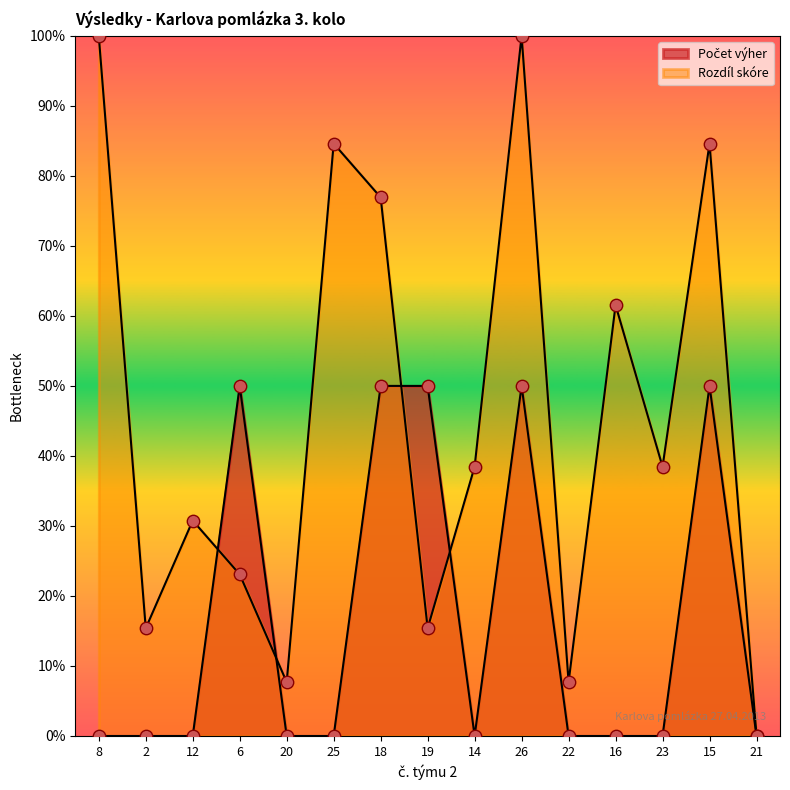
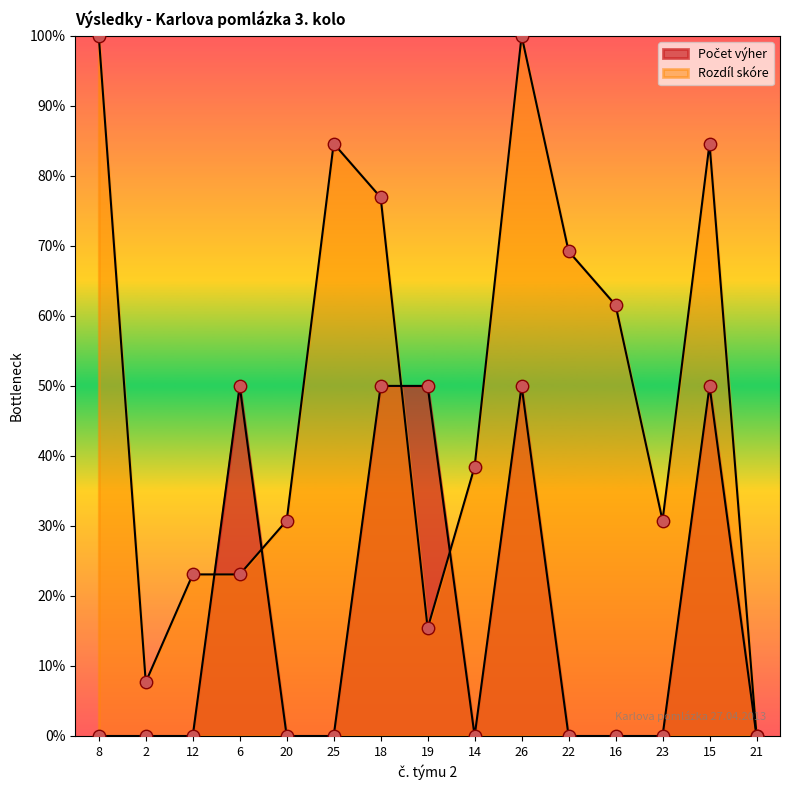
  {
    "Počet výher": {
      "8": "0%",
      "2": "0%",
      "12": "0%",
      "6": "50%",
      "20": "0%",
      "25": "0%",
      "18": "50%",
      "19": "50%",
      "14": "0%",
      "26": "50%",
      "22": "0%",
      "15": "50%"
    },
    "Rozdíl skóre": {
      "8": "100%",
-     "2": "15%",
-     "12": "31%",
+     "2": "8%",
+     "12": "23%",
      "6": "23%",
-     "20": "8%",
+     "20": "31%",
      "25": "85%",
      "18": "77%",
      "19": "15%",
      "14": "38%",
      "26": "100%",
-     "22": "8%",
+     "22": "69%",
      "16": "62%",
-     "23": "38%",
+     "23": "31%",
      "15": "85%"
    }
  }
